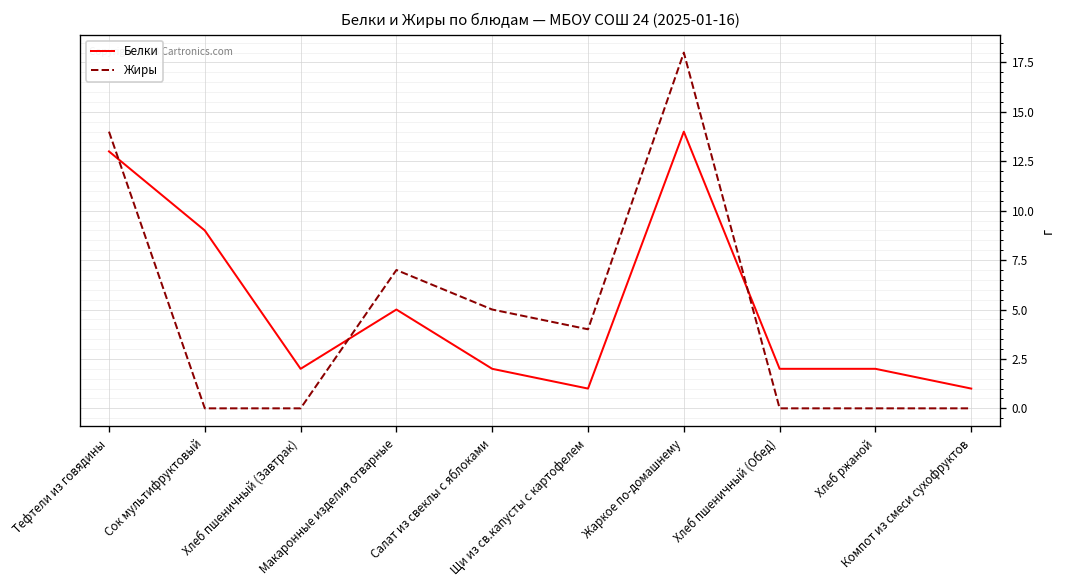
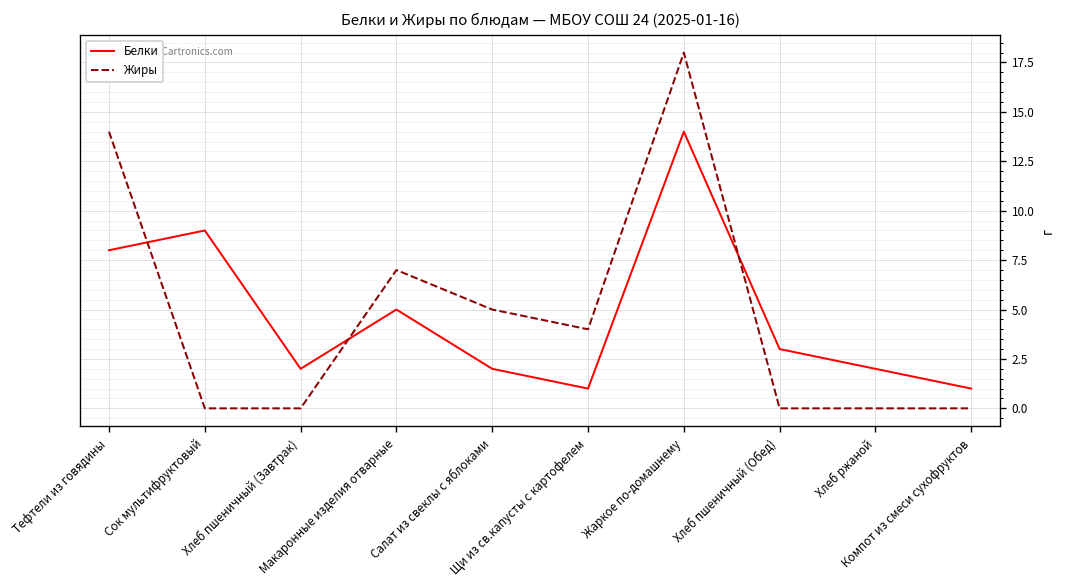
  {
    "Белки": {
-     "Тефтели из говядины": 13,
+     "Тефтели из говядины": 8,
      "Сок мультифруктовый": 9,
      "Хлеб пшеничный (Завтрак)": 2,
      "Макаронные изделия отварные": 5,
      "Салат из свеклы с яблоками": 2,
      "Щи из св.капусты с картофелем": 1,
      "Жаркое по-домашнему": 14,
-     "Хлеб пшеничный (Обед)": 2,
+     "Хлеб пшеничный (Обед)": 3,
      "Хлеб ржаной": 2,
      "Компот из смеси сухофруктов": 1
    },
    "Жиры": {
      "Тефтели из говядины": 14,
      "Сок мультифруктовый": 0,
      "Хлеб пшеничный (Завтрак)": 0,
      "Макаронные изделия отварные": 7,
      "Салат из свеклы с яблоками": 5,
      "Щи из св.капусты с картофелем": 4,
      "Жаркое по-домашнему": 18,
      "Хлеб пшеничный (Обед)": 0,
      "Хлеб ржаной": 0,
      "Компот из смеси сухофруктов": 0
    }
  }
